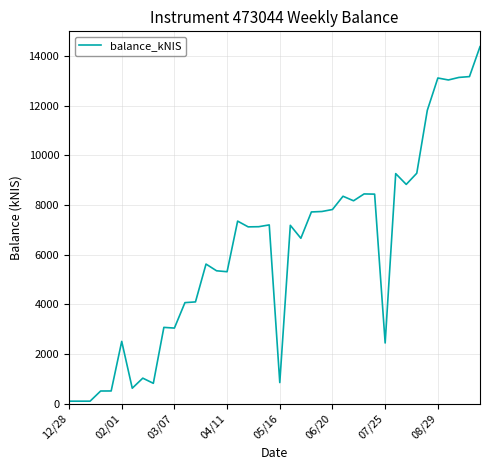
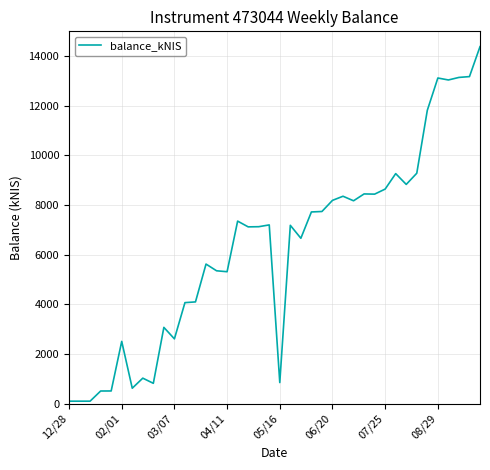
  {
    "12/28": 100,
    "02/01": 2500,
-   "03/07": 3000,
+   "03/07": 2600,
    "04/11": 5300,
    "05/16": 900,
-   "06/20": 7800,
-   "07/25": 2400,
+   "06/20": 8200,
+   "07/25": 8600,
    "08/29": 13100
  }
